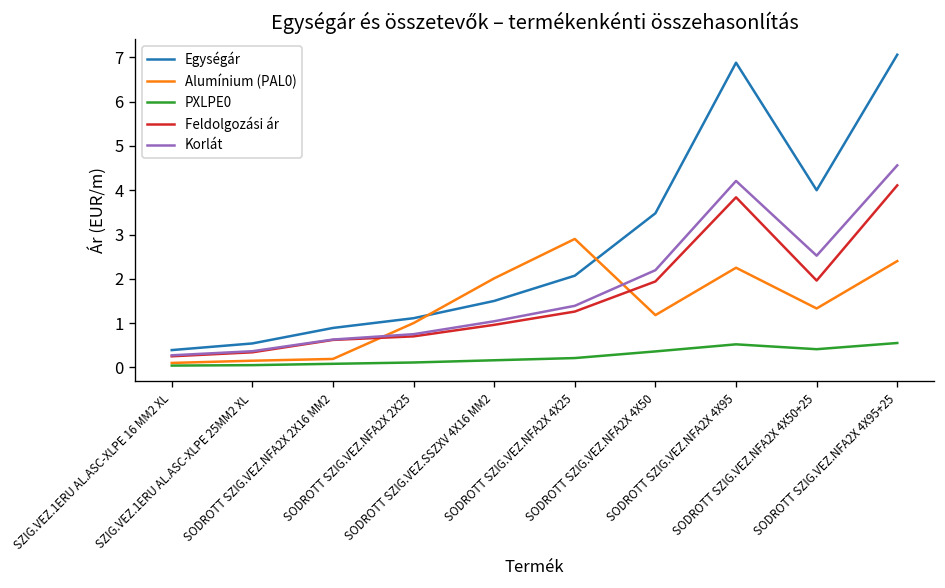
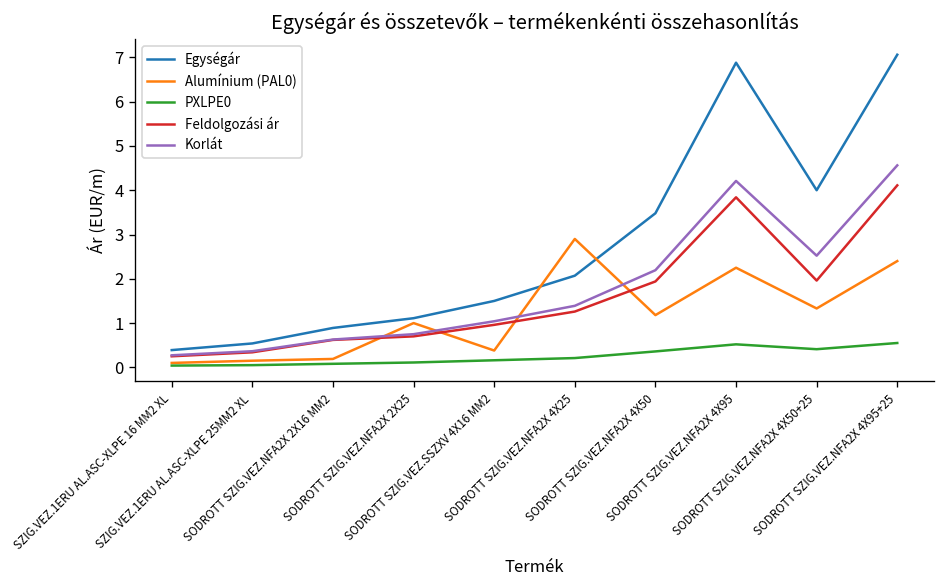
  {
    "Egységár": {
      "SZIG.VEZ.1ERU AL.ASC-XLPE 16 MM2 XL": 0.4,
      "SZIG.VEZ.1ERU AL.ASC-XLPE 25MM2 XL": 0.5,
      "SODROTT SZIG.VEZ.NFA2X 2X16 MM2": 0.9,
      "SODROTT SZIG.VEZ.NFA2X 2X25": 1.1,
      "SODROTT SZIG.VEZ.SSZXV 4X16 MM2": 1.5,
      "SODROTT SZIG.VEZ.NFA2X 4X25": 2.1,
      "SODROTT SZIG.VEZ.NFA2X 4X50": 3.5,
      "SODROTT SZIG.VEZ.NFA2X 4X95": 6.9,
      "SODROTT SZIG.VEZ.NFA2X 4X50+25": 4.0,
      "SODROTT SZIG.VEZ.NFA2X 4X95+25": 7.1
    },
    "Alumínium (PAL0)": {
      "SZIG.VEZ.1ERU AL.ASC-XLPE 25MM2 XL": 0.2,
      "SODROTT SZIG.VEZ.NFA2X 2X16 MM2": 0.2,
      "SODROTT SZIG.VEZ.NFA2X 2X25": 1.0,
-     "SODROTT SZIG.VEZ.SSZXV 4X16 MM2": 2.0,
+     "SODROTT SZIG.VEZ.SSZXV 4X16 MM2": 0.4,
      "SODROTT SZIG.VEZ.NFA2X 4X25": 2.9,
      "SODROTT SZIG.VEZ.NFA2X 4X50": 1.2,
      "SODROTT SZIG.VEZ.NFA2X 4X95": 2.3,
      "SODROTT SZIG.VEZ.NFA2X 4X50+25": 1.3,
      "SODROTT SZIG.VEZ.NFA2X 4X95+25": 2.4
    },
    "PXLPE0": {
      "SZIG.VEZ.1ERU AL.ASC-XLPE 25MM2 XL": 0.1,
      "SODROTT SZIG.VEZ.NFA2X 2X16 MM2": 0.1,
      "SODROTT SZIG.VEZ.NFA2X 2X25": 0.1,
      "SODROTT SZIG.VEZ.SSZXV 4X16 MM2": 0.2,
      "SODROTT SZIG.VEZ.NFA2X 4X25": 0.2,
      "SODROTT SZIG.VEZ.NFA2X 4X50": 0.4,
      "SODROTT SZIG.VEZ.NFA2X 4X95": 0.5,
      "SODROTT SZIG.VEZ.NFA2X 4X50+25": 0.4,
      "SODROTT SZIG.VEZ.NFA2X 4X95+25": 0.6
    },
    "Feldolgozási ár": {
      "SODROTT SZIG.VEZ.SSZXV 4X16 MM2": 1.0,
      "SODROTT SZIG.VEZ.NFA2X 4X25": 1.3,
      "SODROTT SZIG.VEZ.NFA2X 4X50": 1.9,
      "SODROTT SZIG.VEZ.NFA2X 4X95": 3.8,
      "SODROTT SZIG.VEZ.NFA2X 4X50+25": 2.0,
      "SODROTT SZIG.VEZ.NFA2X 4X95+25": 4.1
    },
    "Korlát": {
      "SODROTT SZIG.VEZ.SSZXV 4X16 MM2": 1.0,
      "SODROTT SZIG.VEZ.NFA2X 4X25": 1.4,
      "SODROTT SZIG.VEZ.NFA2X 4X50": 2.2,
      "SODROTT SZIG.VEZ.NFA2X 4X95": 4.2,
      "SODROTT SZIG.VEZ.NFA2X 4X50+25": 2.5,
      "SODROTT SZIG.VEZ.NFA2X 4X95+25": 4.6
    }
  }
